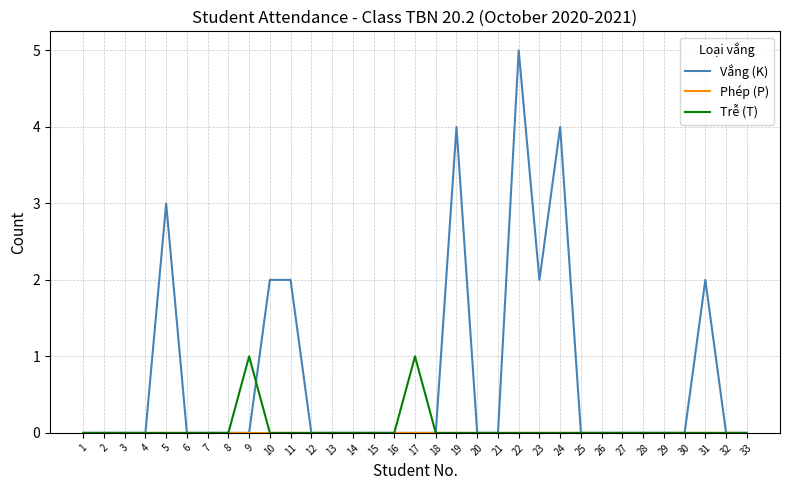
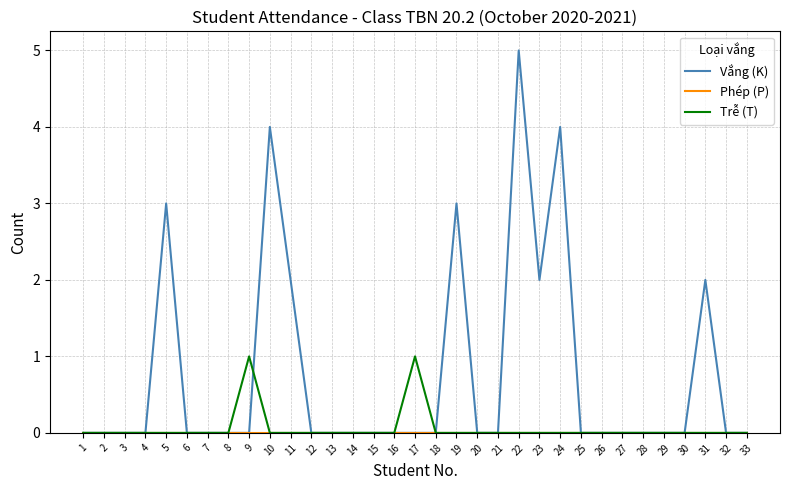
  {
    "Vắng (K)": {
      "5": 3,
-     "10": 2,
+     "10": 4,
      "11": 2,
-     "19": 4,
+     "19": 3,
      "22": 5,
      "23": 2,
      "24": 4,
      "31": 2
    },
    "Trễ (T)": {
      "9": 1,
      "17": 1
    }
  }
